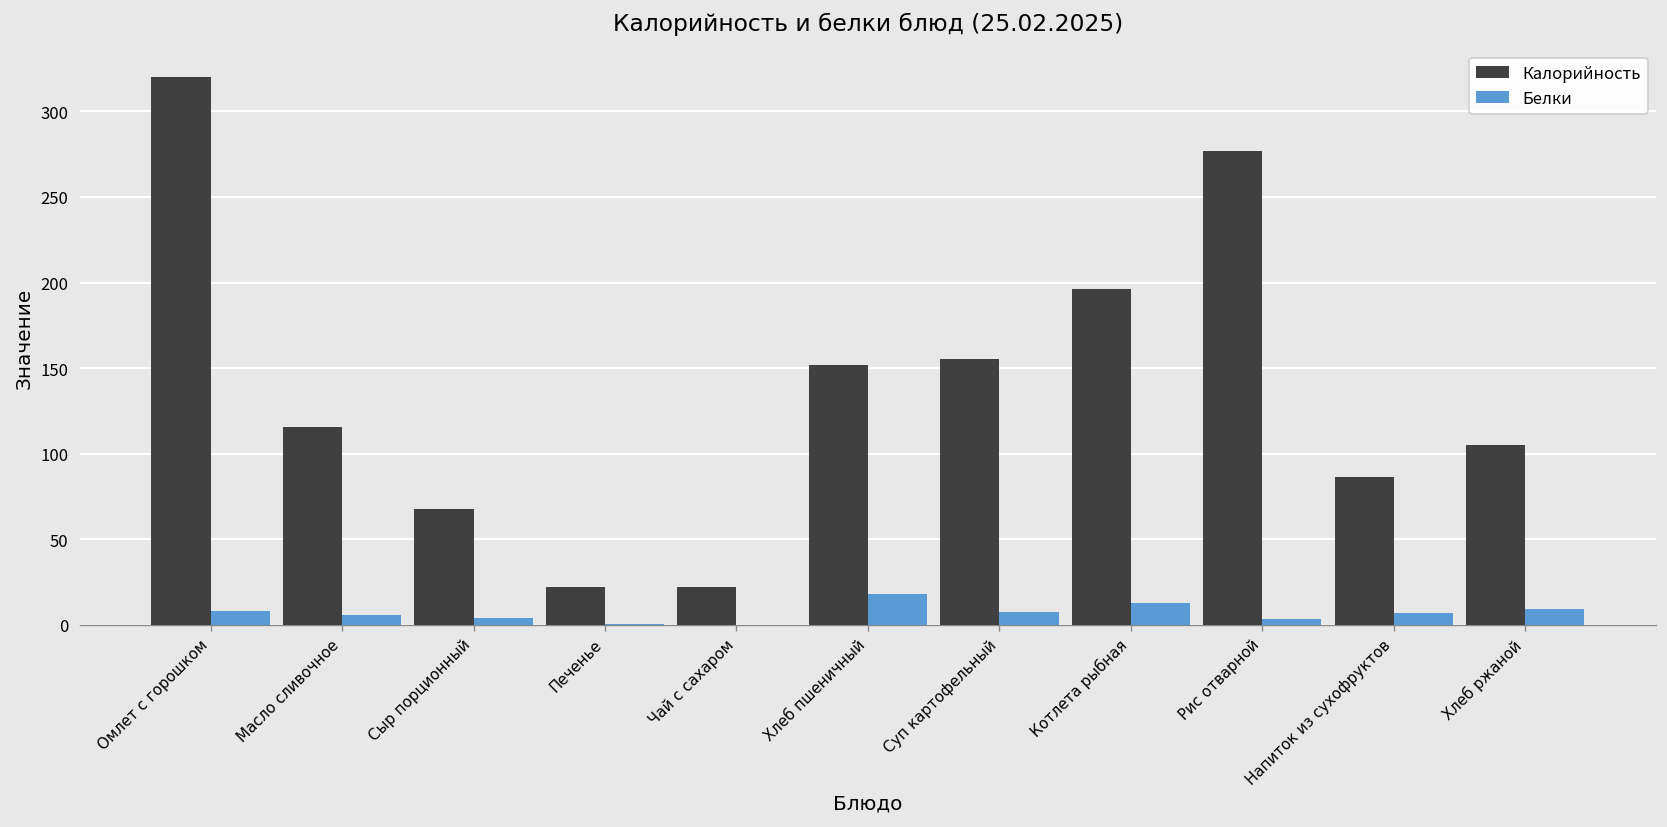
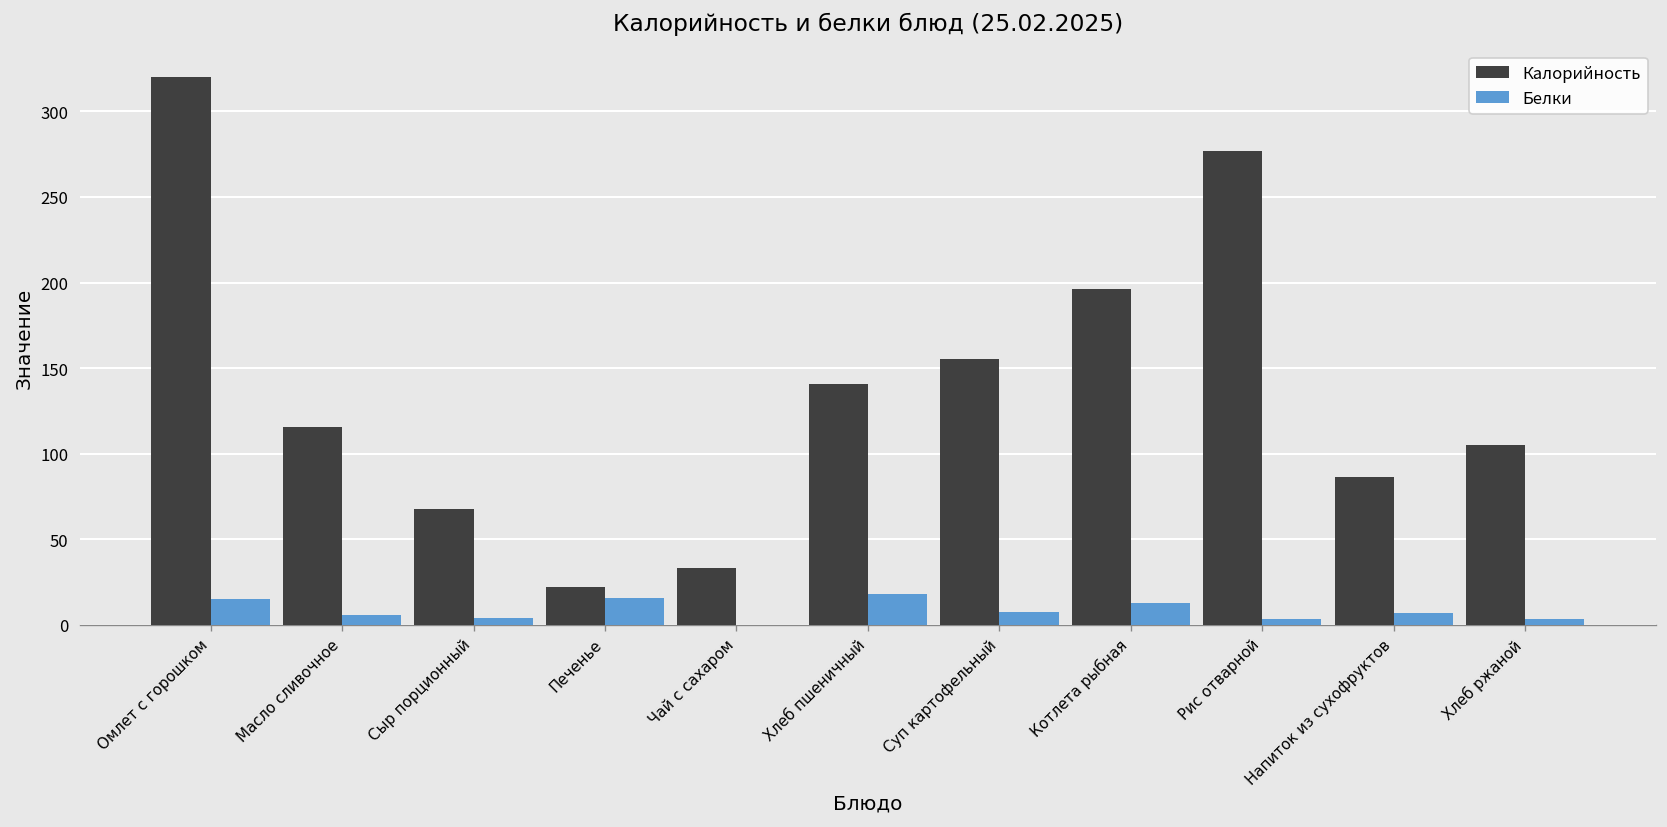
  {
    "Калорийность": {
      "Омлет с горошком": 320,
      "Масло сливочное": 116,
      "Сыр порционный": 68,
      "Печенье": 22,
-     "Чай с сахаром": 22,
-     "Хлеб пшеничный": 152,
+     "Чай с сахаром": 33,
+     "Хлеб пшеничный": 141,
      "Суп картофельный": 155,
      "Котлета рыбная": 196,
      "Рис отварной": 277,
      "Напиток из сухофруктов": 87,
      "Хлеб ржаной": 105
    },
    "Белки": {
-     "Омлет с горошком": 8,
+     "Омлет с горошком": 15,
      "Масло сливочное": 6,
      "Сыр порционный": 4,
-     "Печенье": 0,
+     "Печенье": 16,
      "Хлеб пшеничный": 18,
      "Суп картофельный": 8,
      "Котлета рыбная": 13,
      "Рис отварной": 4,
      "Напиток из сухофруктов": 7,
-     "Хлеб ржаной": 9
+     "Хлеб ржаной": 3
    }
  }
